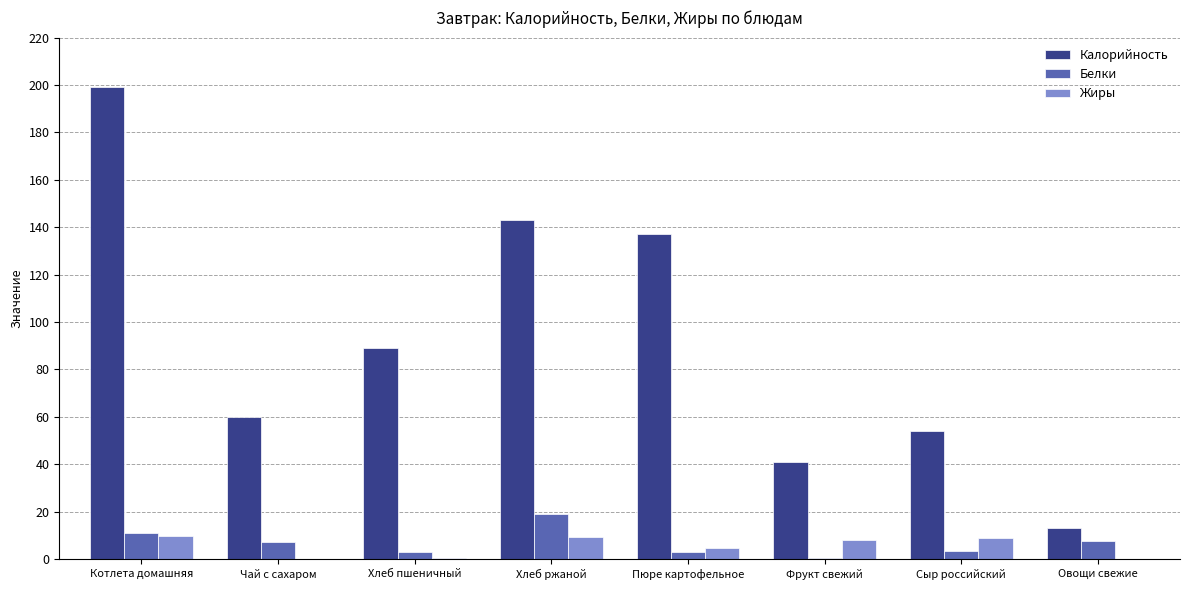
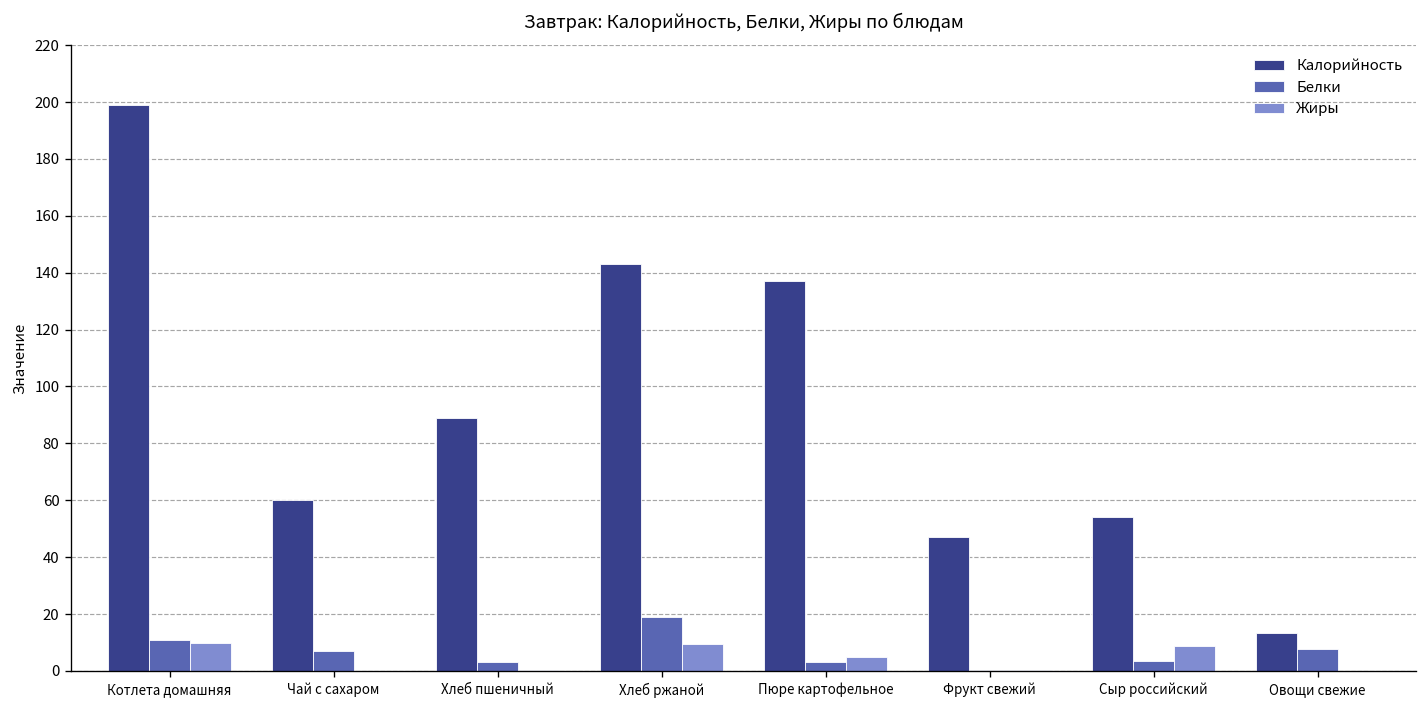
  {
    "Калорийность": {
      "Котлета домашняя": 199,
      "Чай с сахаром": 60,
      "Хлеб пшеничный": 89,
      "Хлеб ржаной": 143,
      "Пюре картофельное": 137,
-     "Фрукт свежий": 41,
+     "Фрукт свежий": 47,
      "Сыр российский": 54,
      "Овощи свежие": 13
    },
    "Белки": {
      "Котлета домашняя": 11,
      "Чай с сахаром": 7,
      "Хлеб пшеничный": 3,
      "Хлеб ржаной": 19,
      "Пюре картофельное": 3,
      "Сыр российский": 3,
      "Овощи свежие": 8
    },
    "Жиры": {
      "Котлета домашняя": 10,
      "Хлеб ржаной": 10,
      "Пюре картофельное": 5,
-     "Фрукт свежий": 8,
+     "Фрукт свежий": 0,
      "Сыр российский": 9
    }
  }
